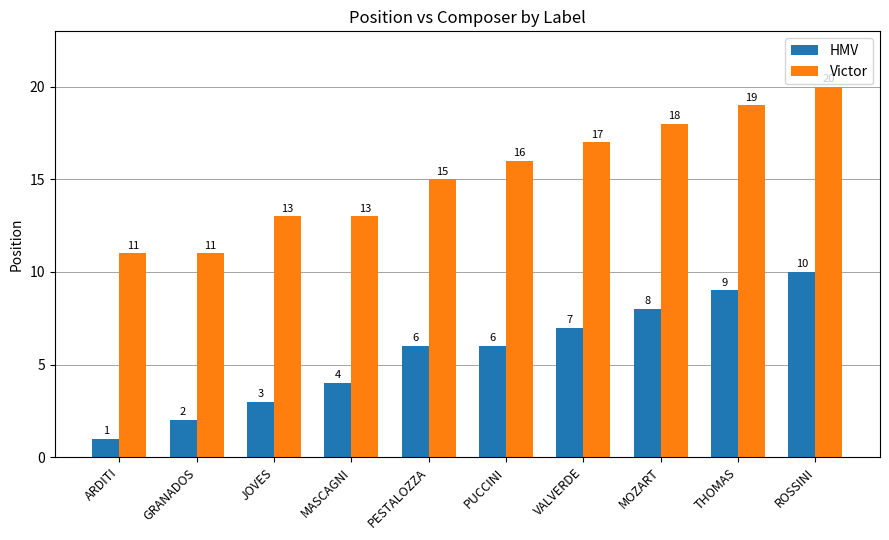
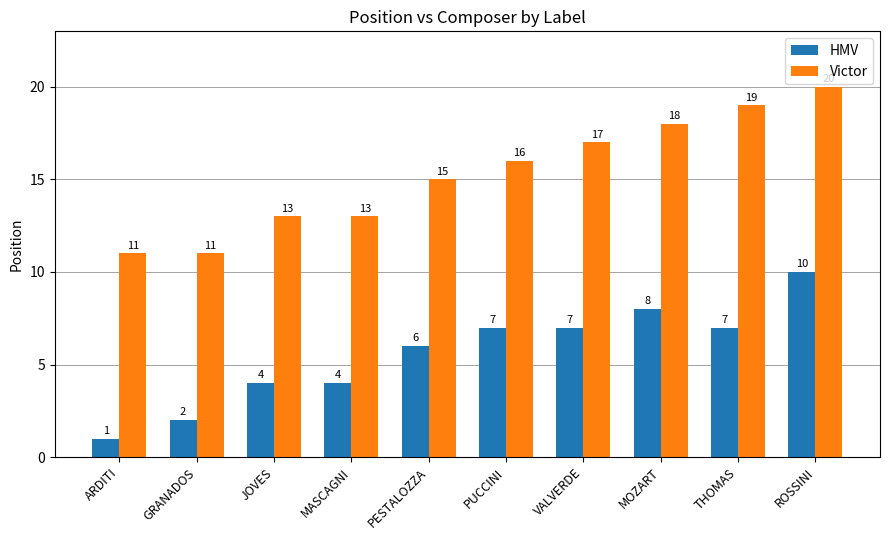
  {
    "HMV": {
      "ARDITI": 1,
      "GRANADOS": 2,
-     "JOVES": 3,
+     "JOVES": 4,
      "MASCAGNI": 4,
      "PESTALOZZA": 6,
-     "PUCCINI": 6,
+     "PUCCINI": 7,
      "VALVERDE": 7,
      "MOZART": 8,
-     "THOMAS": 9,
+     "THOMAS": 7,
      "ROSSINI": 10
    },
    "Victor": {
      "ARDITI": 11,
      "GRANADOS": 11,
      "JOVES": 13,
      "MASCAGNI": 13,
      "PESTALOZZA": 15,
      "PUCCINI": 16,
      "VALVERDE": 17,
      "MOZART": 18,
      "THOMAS": 19
    }
  }
